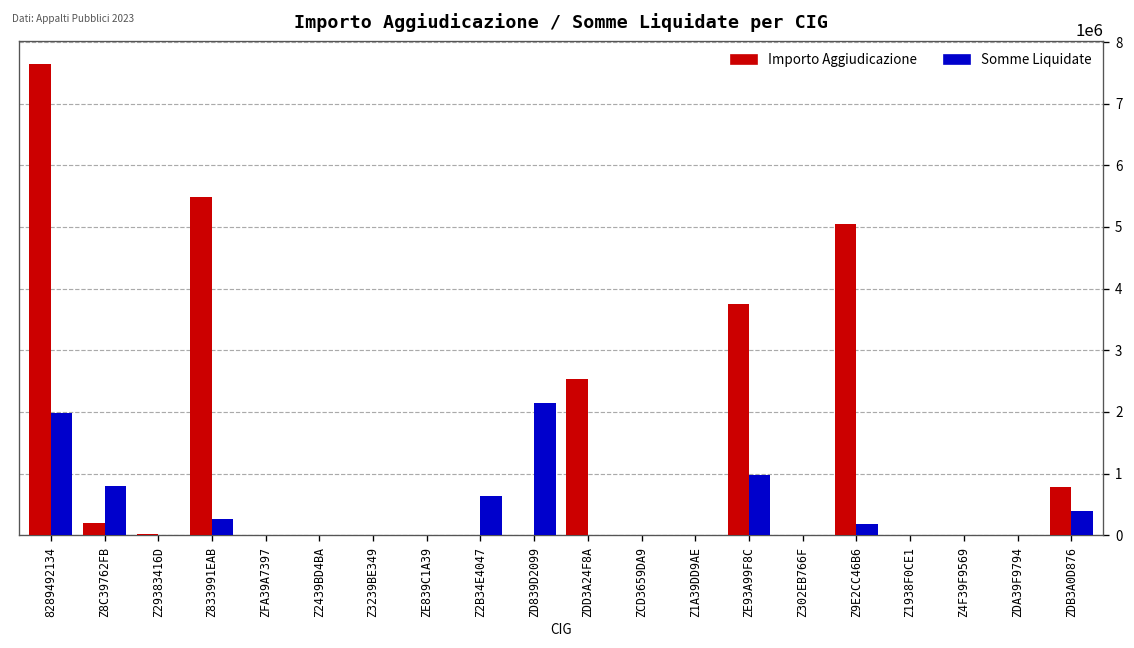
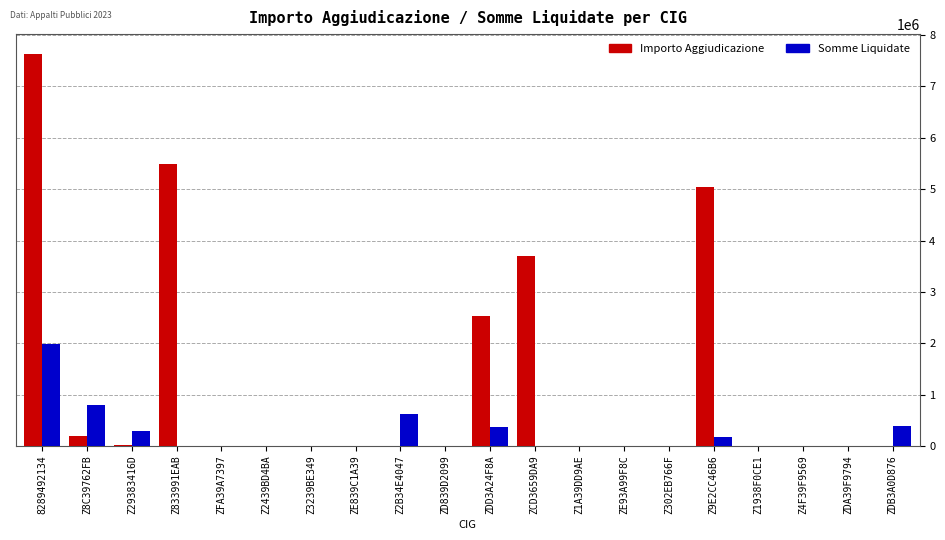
  {
    "Importo Aggiudicazione": {
      "8289492134": 7600000,
      "Z8C39762FB": 200000,
      "Z833991EAB": 5500000,
      "ZDD3A24F8A": 2500000,
-     "ZCD3659DA9": 0,
-     "ZE93A99F8C": 3800000,
+     "ZCD3659DA9": 3700000,
+     "ZE93A99F8C": 0,
      "Z9E2CC46B6": 5100000,
-     "ZDB3A0D876": 800000
+     "ZDB3A0D876": 0
    },
    "Somme Liquidate": {
      "8289492134": 2000000,
      "Z8C39762FB": 800000,
-     "Z29383416D": 0,
-     "Z833991EAB": 300000,
+     "Z29383416D": 300000,
+     "Z833991EAB": 0,
      "Z3239BE349": 0,
      "Z2B34E4047": 600000,
-     "ZD839D2099": 2100000,
-     "ZDD3A24F8A": 0,
-     "ZE93A99F8C": 1000000,
+     "ZD839D2099": 0,
+     "ZDD3A24F8A": 400000,
+     "ZE93A99F8C": 0,
      "Z9E2CC46B6": 200000,
      "ZDB3A0D876": 400000
    }
  }
